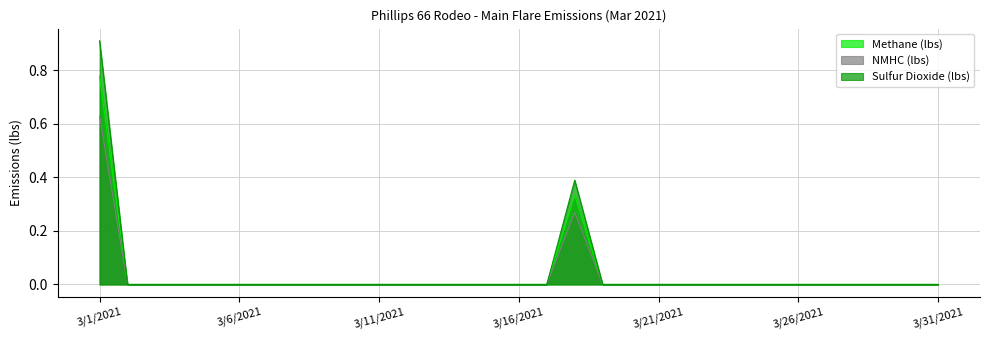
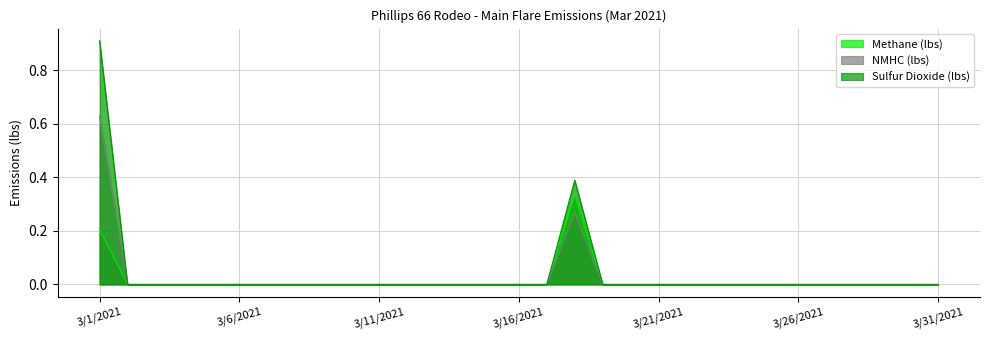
  {
    "Methane (lbs)": {
-     "3/1/2021": 0.78
+     "3/1/2021": 0.21
    },
    "NMHC (lbs)": {
      "3/1/2021": 0.63
    },
    "Sulfur Dioxide (lbs)": {
      "3/1/2021": 0.91
    }
  }
